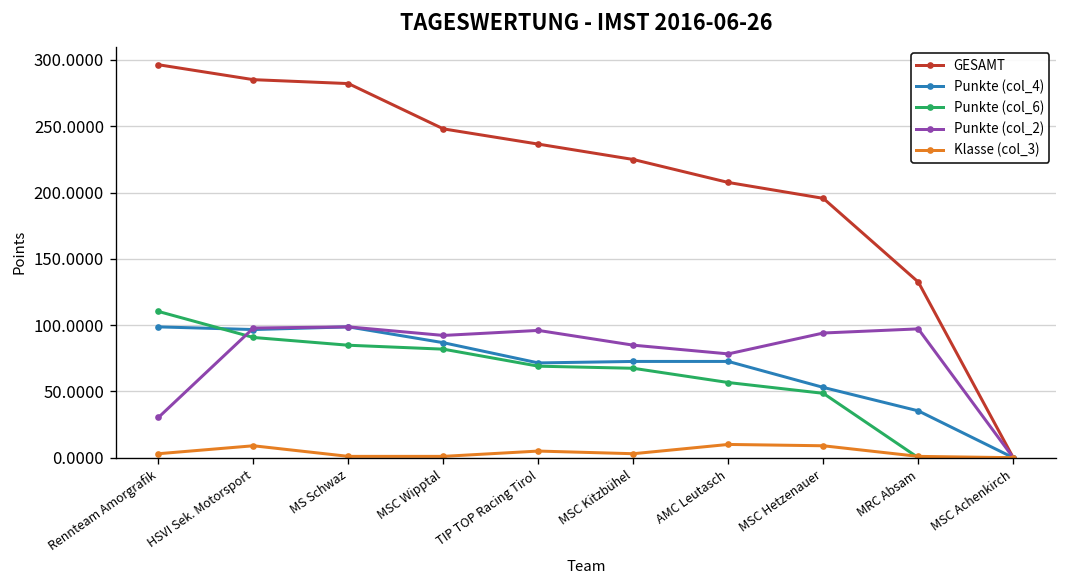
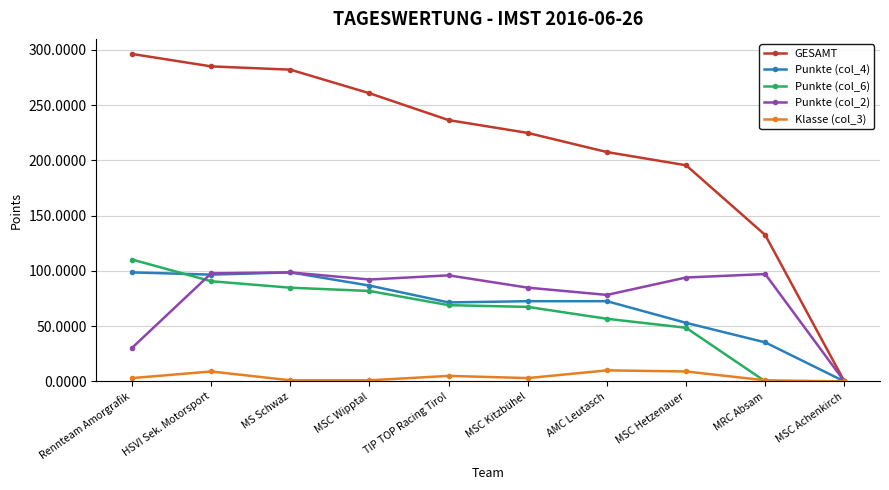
  {
    "GESAMT": {
      "Rennteam Amorgrafik": 296,
      "HSVI Sek. Motorsport": 285,
      "MS Schwaz": 282,
-     "MSC Wipptal": 248,
+     "MSC Wipptal": 261,
      "TIP TOP Racing Tirol": 237,
      "MSC Kitzbühel": 225,
      "AMC Leutasch": 208,
      "MSC Hetzenauer": 196,
      "MRC Absam": 132
    },
    "Punkte (col_4)": {
      "Rennteam Amorgrafik": 99,
      "MSC Wipptal": 87,
      "TIP TOP Racing Tirol": 71,
      "MSC Kitzbühel": 73,
      "AMC Leutasch": 73,
      "MSC Hetzenauer": 53,
      "MRC Absam": 35
    },
    "Punkte (col_6)": {
      "Rennteam Amorgrafik": 110,
      "HSVI Sek. Motorsport": 91,
      "MS Schwaz": 85,
      "MSC Wipptal": 82,
      "TIP TOP Racing Tirol": 69,
      "MSC Kitzbühel": 67,
      "AMC Leutasch": 57,
      "MSC Hetzenauer": 49
    },
    "Punkte (col_2)": {
      "Rennteam Amorgrafik": 30,
      "MSC Wipptal": 92,
      "TIP TOP Racing Tirol": 96,
      "MSC Kitzbühel": 85,
      "AMC Leutasch": 78,
      "MSC Hetzenauer": 94,
      "MRC Absam": 97
    },
    "Klasse (col_3)": {
      "Rennteam Amorgrafik": 3,
      "HSVI Sek. Motorsport": 9,
      "MS Schwaz": 1,
      "MSC Wipptal": 1,
      "TIP TOP Racing Tirol": 5,
      "MSC Kitzbühel": 3,
      "AMC Leutasch": 10,
      "MSC Hetzenauer": 9
    }
  }
